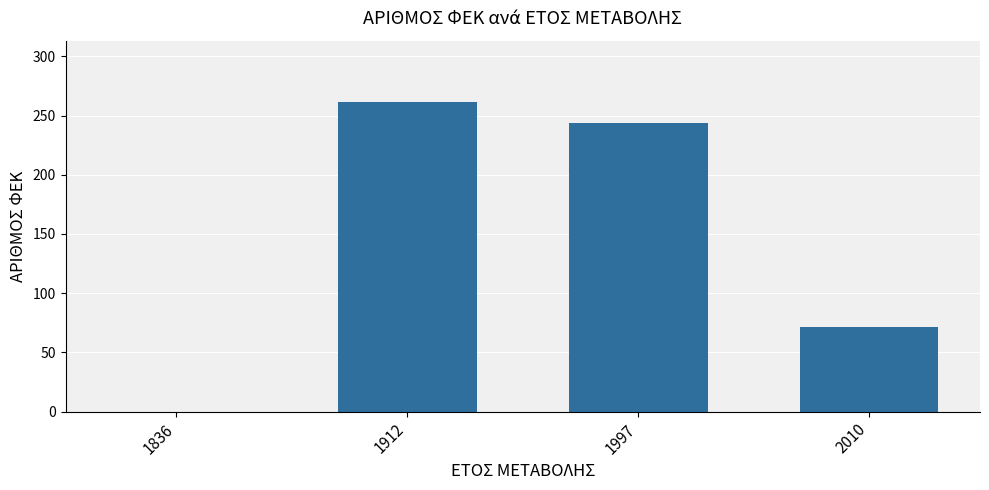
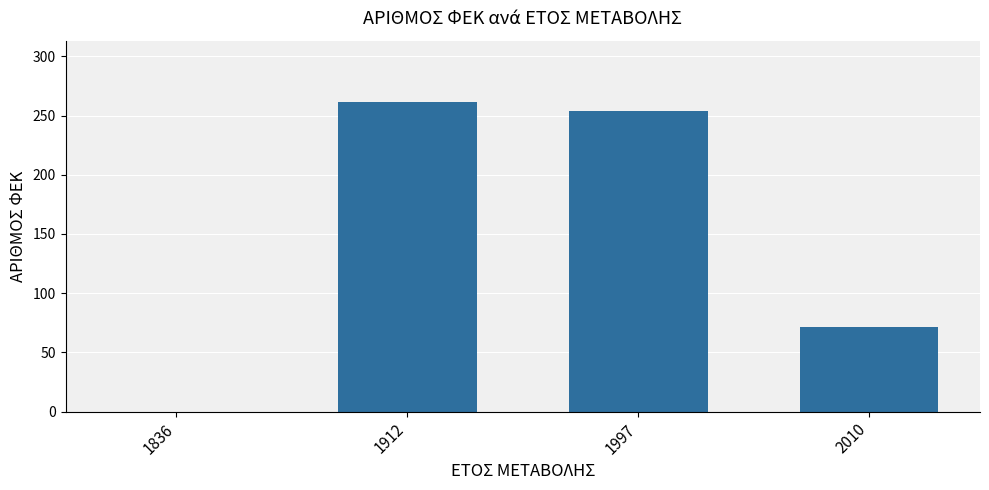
  {
    "1836": 0,
    "1912": 261,
-   "1997": 244,
+   "1997": 254,
    "2010": 71
  }
